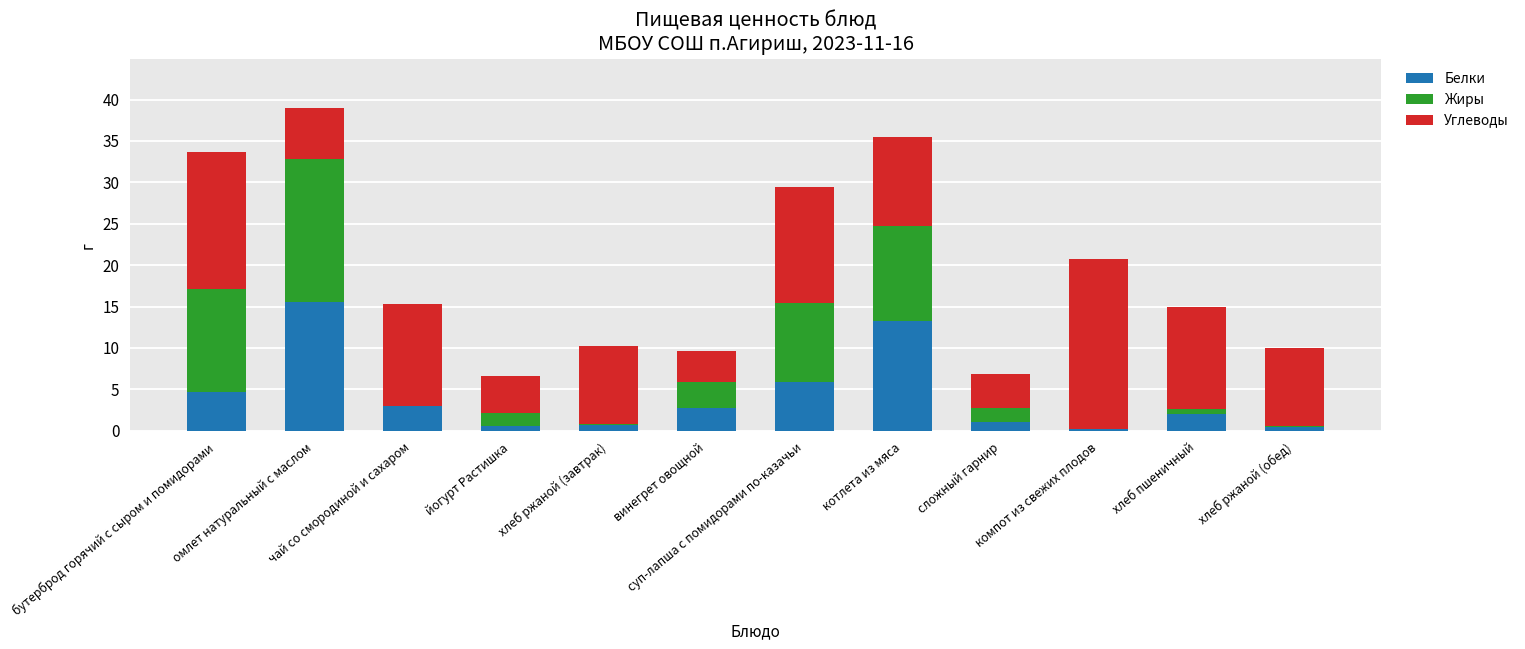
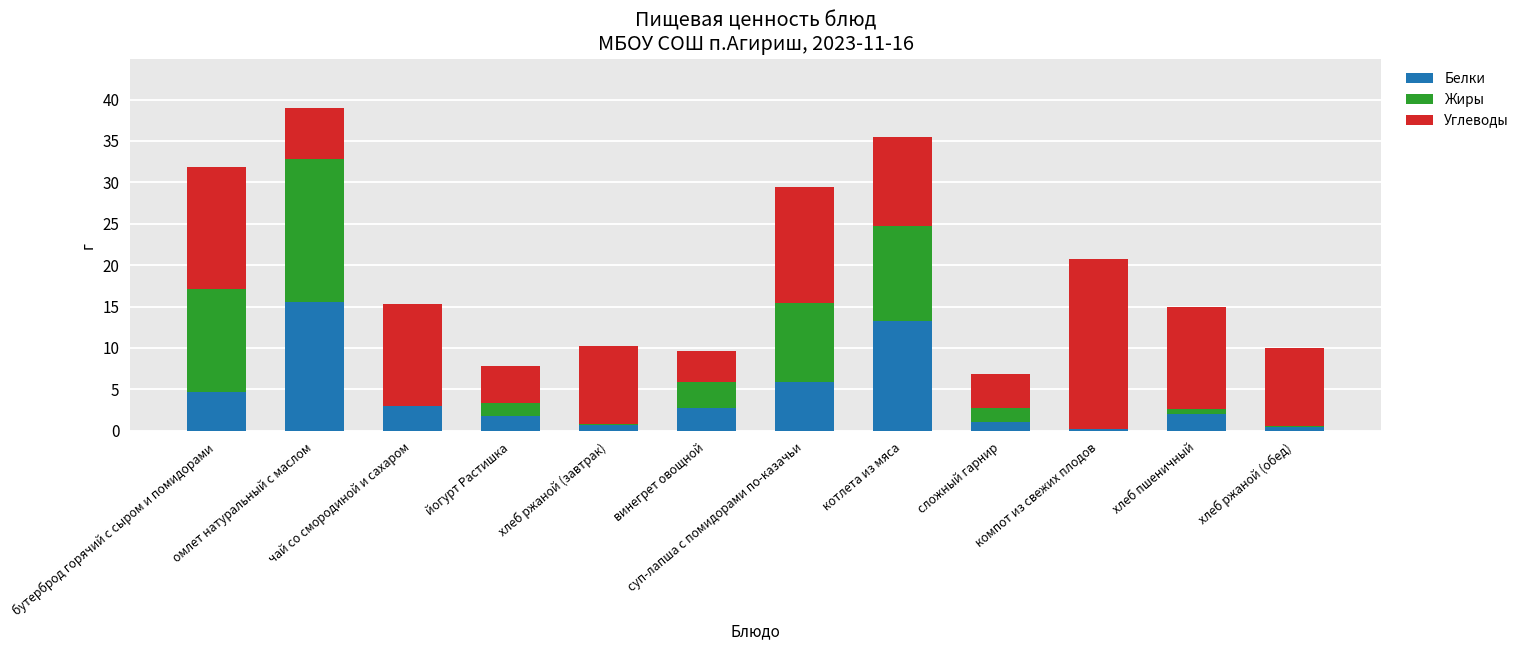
  {
    "Белки": {
      "бутерброд горячий с сыром и помидорами": 5,
      "омлет натуральный с маслом": 16,
      "чай со смородиной и сахаром": 3,
-     "йогурт Растишка": 1,
+     "йогурт Растишка": 2,
      "хлеб ржаной (завтрак)": 1,
      "винегрет овощной": 3,
      "суп-лапша с помидорами по-казачьи": 6,
      "котлета из мяса": 13,
      "сложный гарнир": 1,
      "хлеб пшеничный": 2,
      "хлеб ржаной (обед)": 0
    },
    "Жиры": {
      "бутерброд горячий с сыром и помидорами": 12,
      "омлет натуральный с маслом": 17,
      "чай со смородиной и сахаром": 0,
      "йогурт Растишка": 2,
      "винегрет овощной": 3,
      "суп-лапша с помидорами по-казачьи": 10,
      "котлета из мяса": 11,
      "сложный гарнир": 2,
      "компот из свежих плодов": 0,
      "хлеб пшеничный": 1
    },
    "Углеводы": {
-     "бутерброд горячий с сыром и помидорами": 17,
+     "бутерброд горячий с сыром и помидорами": 15,
      "омлет натуральный с маслом": 6,
      "чай со смородиной и сахаром": 12,
      "йогурт Растишка": 5,
      "хлеб ржаной (завтрак)": 9,
      "винегрет овощной": 4,
      "суп-лапша с помидорами по-казачьи": 14,
      "котлета из мяса": 11,
      "сложный гарнир": 4,
      "компот из свежих плодов": 21,
      "хлеб пшеничный": 12,
      "хлеб ржаной (обед)": 9
    }
  }
